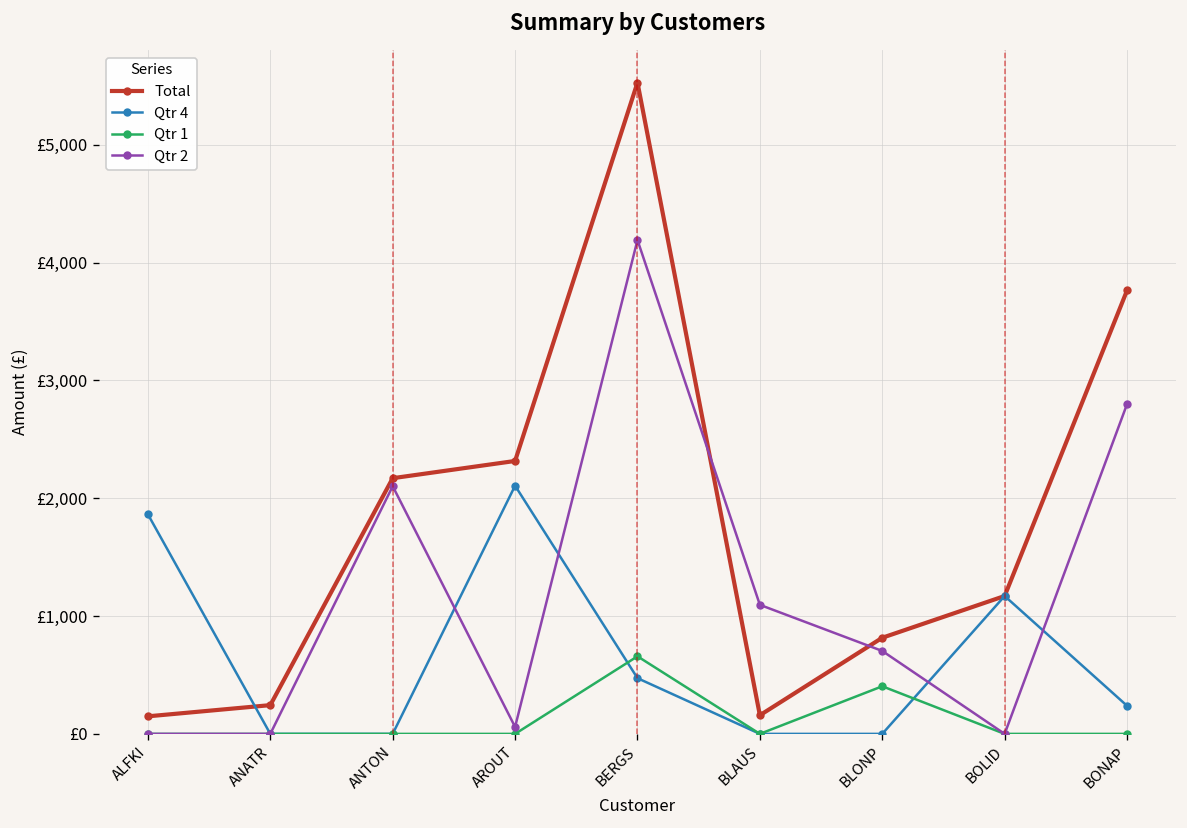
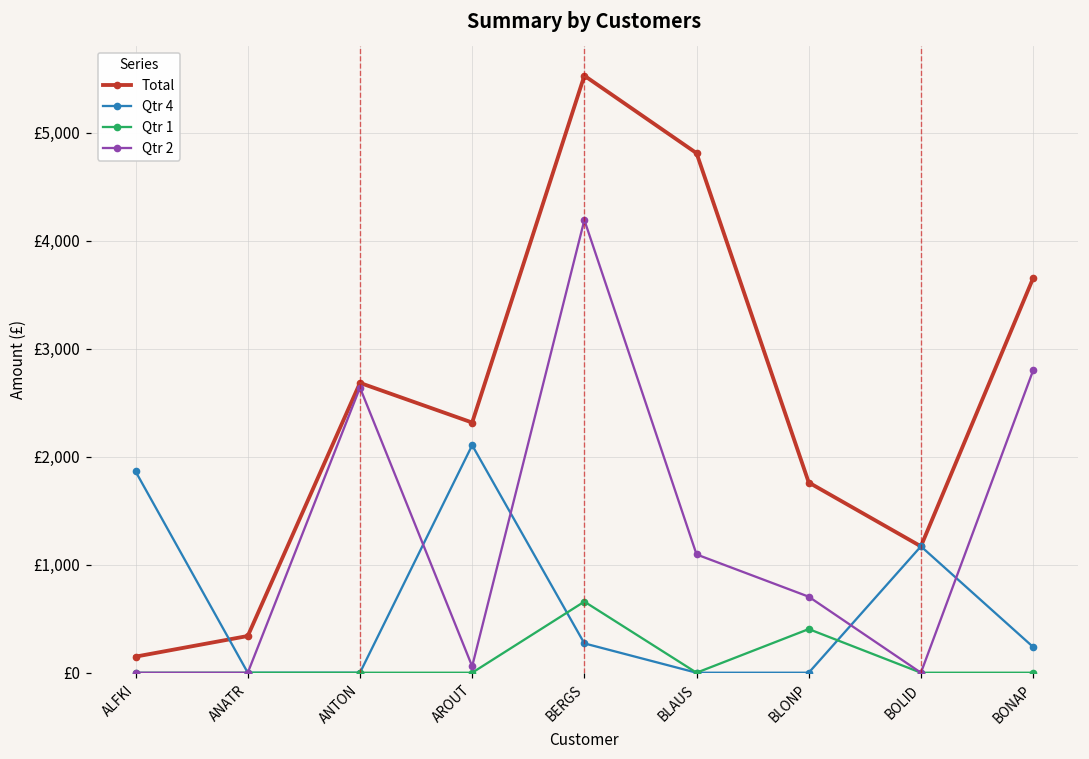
  {
    "Total": {
      "ALFKI": "£100",
-     "ANATR": "£200",
-     "ANTON": "£2,200",
+     "ANATR": "£300",
+     "ANTON": "£2,700",
      "AROUT": "£2,300",
      "BERGS": "£5,500",
-     "BLAUS": "£200",
-     "BLONP": "£800",
-     "BONAP": "£3,800"
+     "BLAUS": "£4,800",
+     "BLONP": "£1,800",
+     "BONAP": "£3,700"
    },
    "Qtr 4": {
      "ALFKI": "£1,900",
      "AROUT": "£2,100",
-     "BERGS": "£500",
+     "BERGS": "£300",
      "BLONP": "£0",
      "BONAP": "£200"
    },
    "Qtr 1": {
      "AROUT": "£0",
      "BERGS": "£700",
      "BLONP": "£400",
      "BONAP": "£0"
    },
    "Qtr 2": {
-     "ANTON": "£2,100",
+     "ANTON": "£2,600",
      "AROUT": "£100",
      "BERGS": "£4,200",
      "BLAUS": "£1,100",
      "BLONP": "£700",
      "BONAP": "£2,800"
    }
  }
